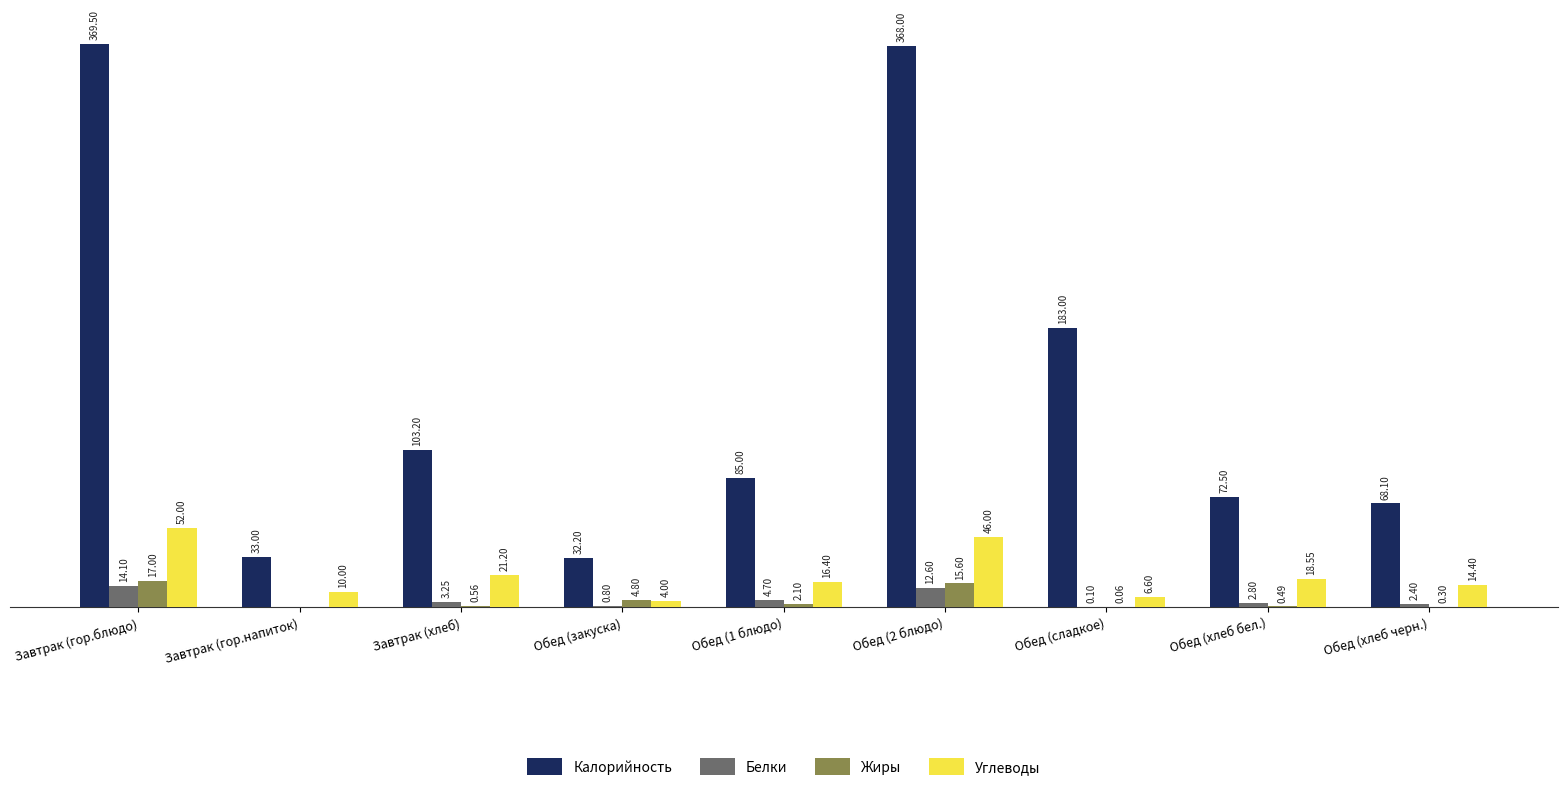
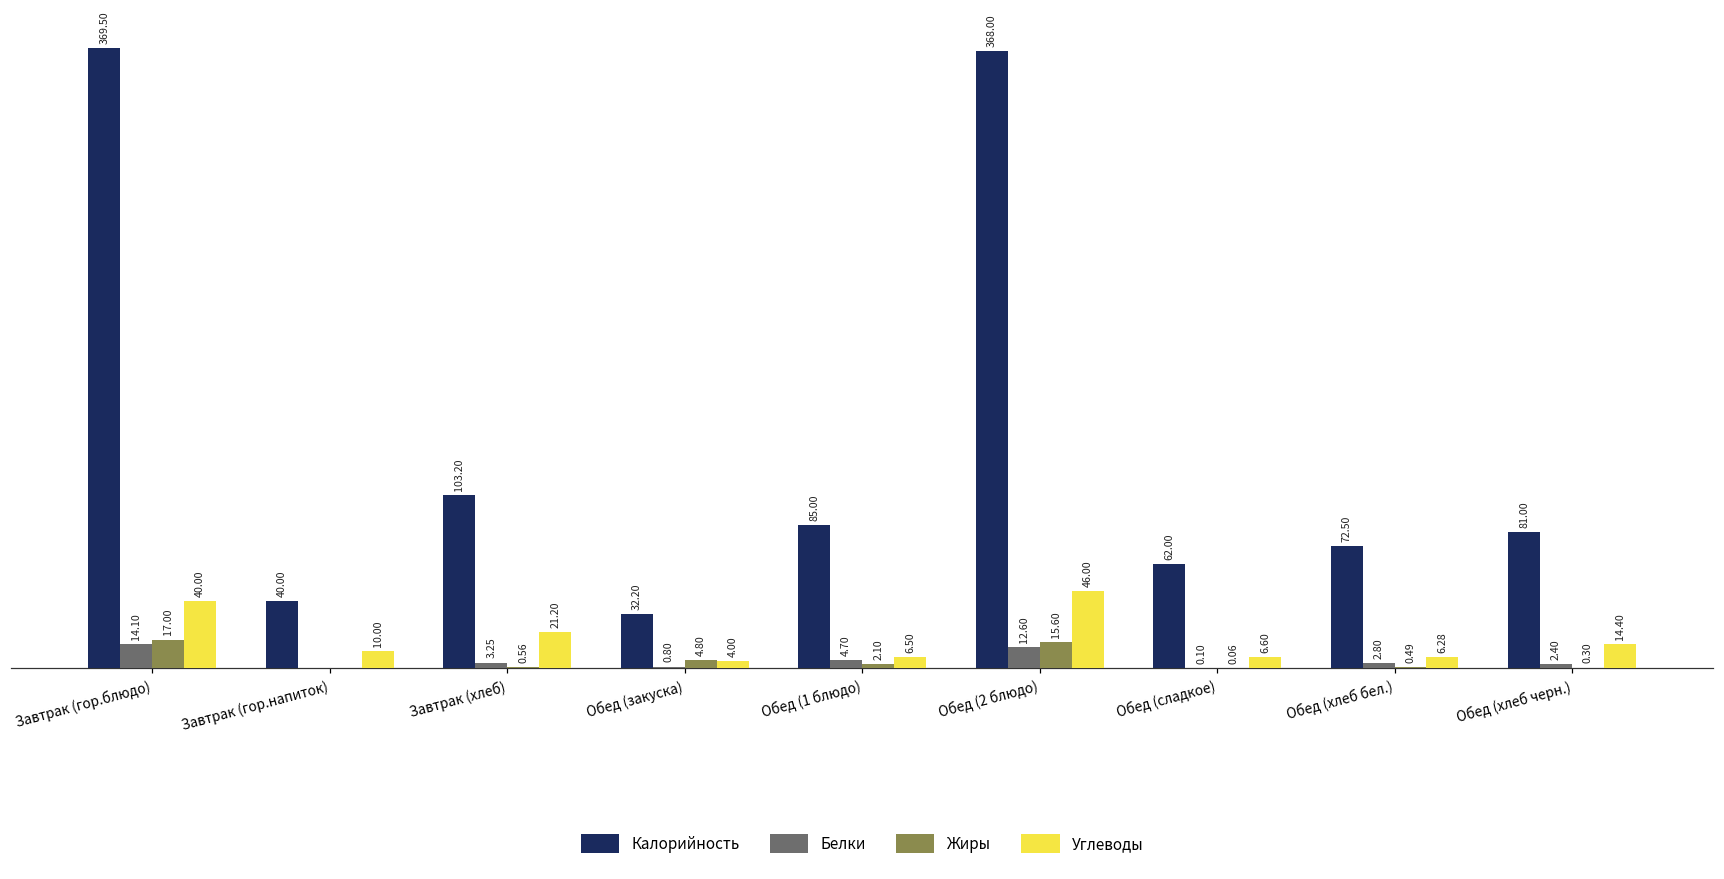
  {
    "Калорийность": {
      "Завтрак (гор.блюдо)": 369.50,
-     "Завтрак (гор.напиток)": 33.00,
+     "Завтрак (гор.напиток)": 40.00,
      "Завтрак (хлеб)": 103.20,
      "Обед (закуска)": 32.20,
      "Обед (1 блюдо)": 85.00,
      "Обед (2 блюдо)": 368.00,
-     "Обед (сладкое)": 183.00,
+     "Обед (сладкое)": 62.00,
      "Обед (хлеб бел.)": 72.50,
-     "Обед (хлеб черн.)": 68.10
+     "Обед (хлеб черн.)": 81.00
    },
    "Углеводы": {
-     "Завтрак (гор.блюдо)": 52.00,
+     "Завтрак (гор.блюдо)": 40.00,
      "Завтрак (гор.напиток)": 10.00,
      "Завтрак (хлеб)": 21.20,
      "Обед (закуска)": 4.00,
-     "Обед (1 блюдо)": 16.40,
+     "Обед (1 блюдо)": 6.50,
      "Обед (2 блюдо)": 46.00,
      "Обед (сладкое)": 6.60,
-     "Обед (хлеб бел.)": 18.55,
+     "Обед (хлеб бел.)": 6.28,
      "Обед (хлеб черн.)": 14.40
    }
  }
